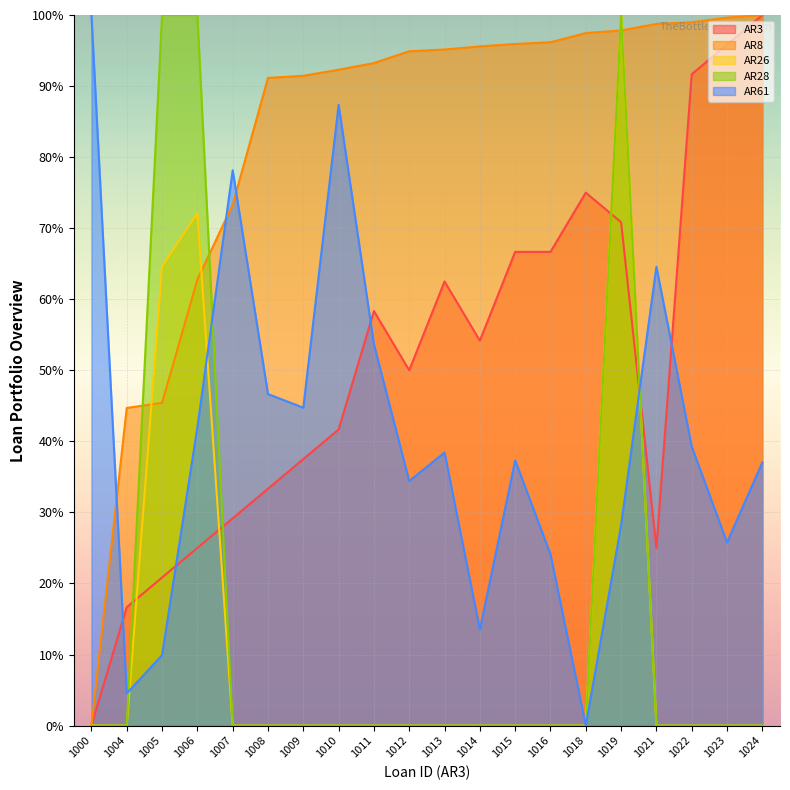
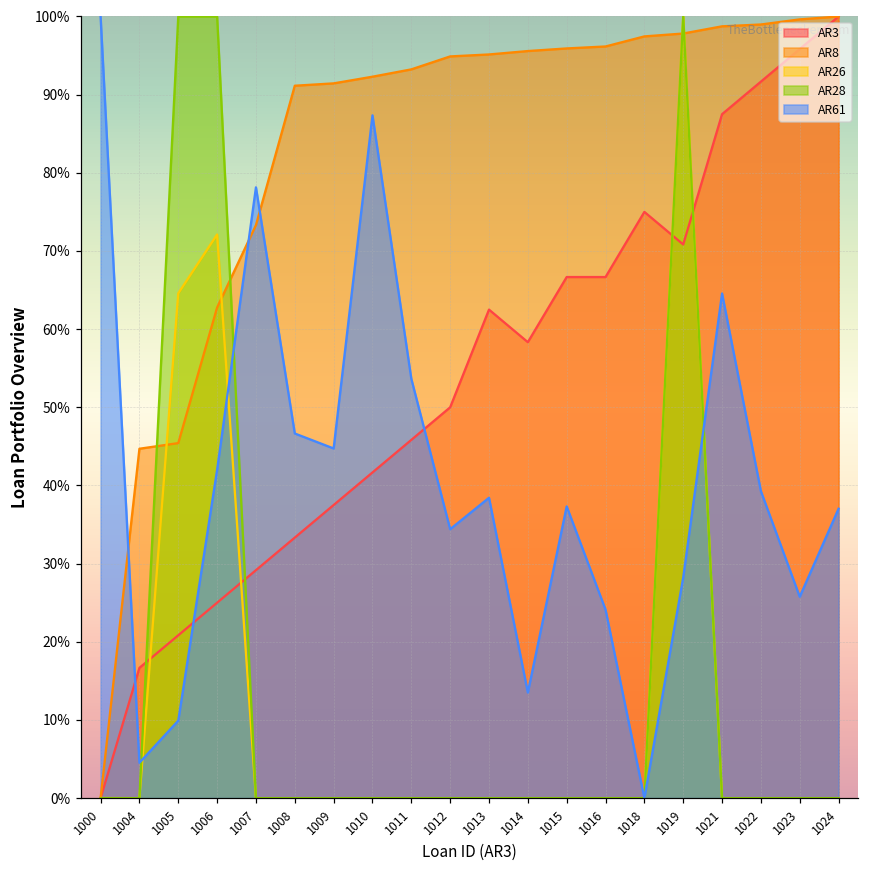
  {
    "AR3": {
      "1004": "17%",
      "1005": "21%",
      "1006": "25%",
      "1007": "29%",
      "1008": "33%",
      "1009": "38%",
      "1010": "42%",
-     "1011": "58%",
+     "1011": "46%",
      "1012": "50%",
      "1013": "63%",
-     "1014": "54%",
+     "1014": "58%",
      "1015": "67%",
      "1016": "67%",
      "1018": "75%",
      "1019": "71%",
-     "1021": "25%",
+     "1021": "88%",
      "1022": "92%"
    },
    "AR28": {
      "1005": "100%",
      "1006": "100%"
    },
    "AR61": {
      "1000": "100%",
      "1004": "5%",
      "1005": "10%",
      "1006": "42%",
      "1007": "78%",
      "1008": "47%",
      "1009": "45%",
      "1010": "87%",
      "1011": "54%",
      "1012": "34%",
      "1013": "38%",
      "1014": "14%",
      "1015": "37%",
      "1016": "24%",
      "1019": "28%",
      "1021": "65%",
      "1022": "39%",
      "1023": "26%",
      "1024": "37%"
    }
  }
